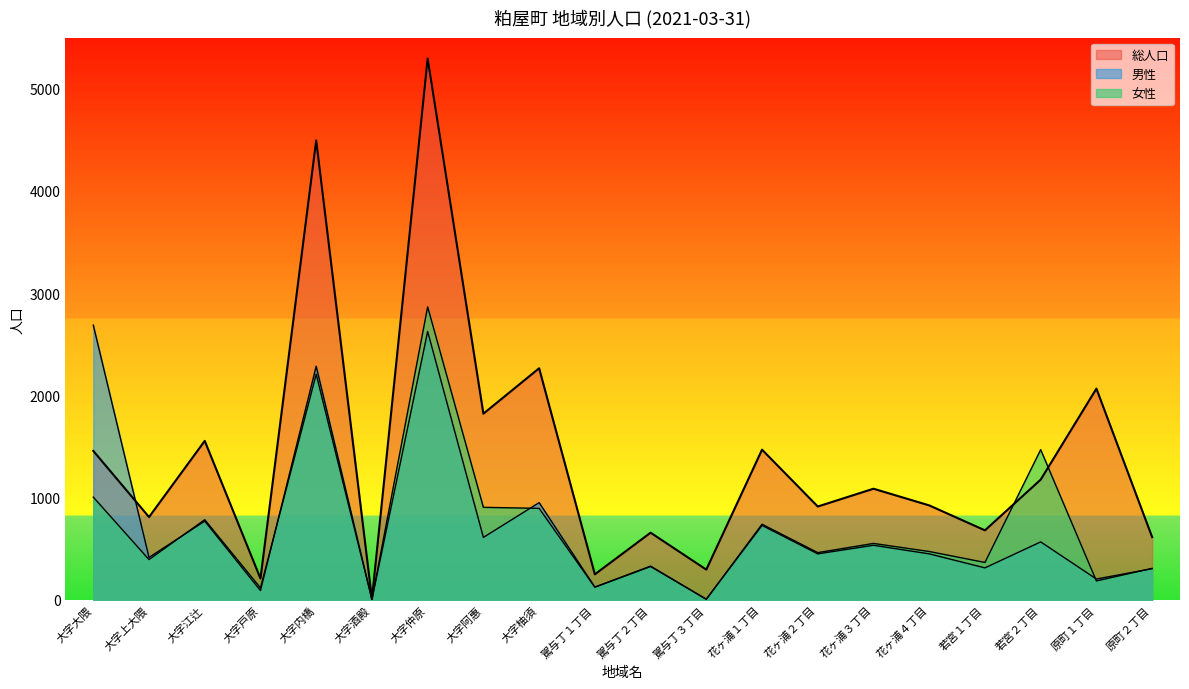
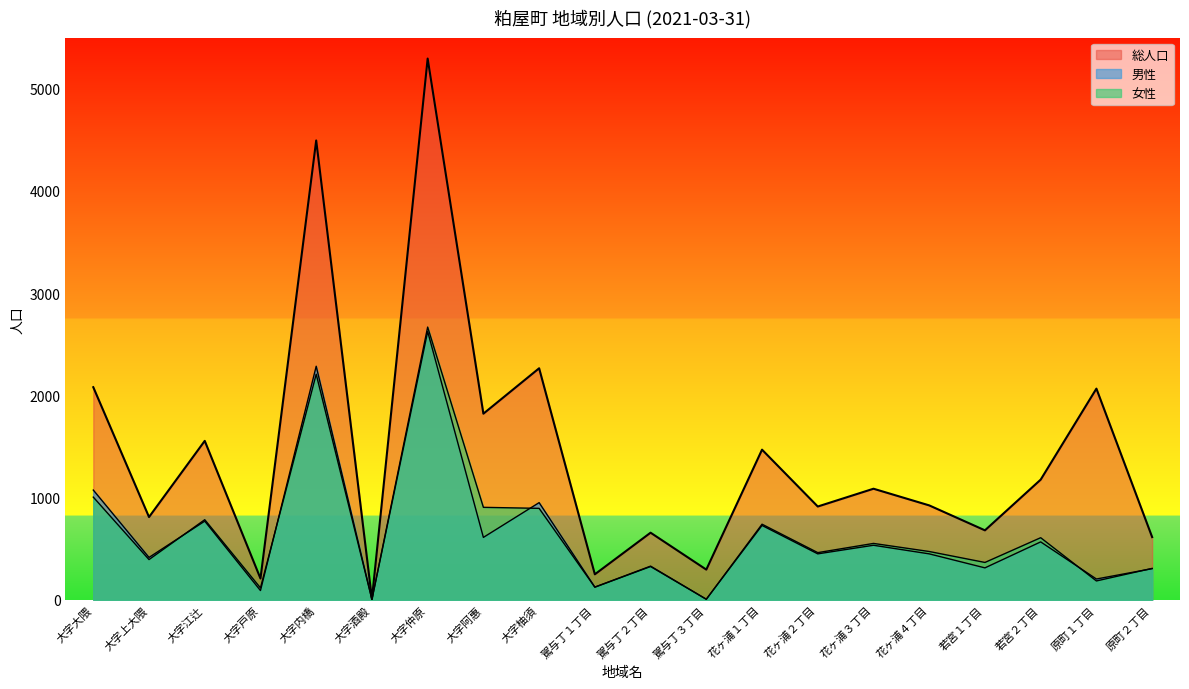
  {
    "総人口": {
-     "大字大隈": 1460,
+     "大字大隈": 2080,
      "大字上大隈": 810,
      "大字江辻": 1560,
      "大字戸原": 210,
      "大字内橋": 4490,
      "大字仲原": 5300,
      "大字阿惠": 1820,
      "大字柚須": 2270,
      "駕与丁１丁目": 250,
      "駕与丁２丁目": 660,
      "駕与丁３丁目": 300,
      "花ヶ浦１丁目": 1470,
      "花ヶ浦２丁目": 910,
      "花ヶ浦３丁目": 1090,
      "花ヶ浦４丁目": 930,
      "若宮１丁目": 680,
      "若宮２丁目": 1180,
      "原町１丁目": 2070,
      "原町２丁目": 620
    },
    "男性": {
-     "大字大隈": 2690,
+     "大字大隈": 1080,
      "大字戸原": 90,
      "大字内橋": 2290,
      "大字仲原": 2630,
      "大字阿惠": 610,
      "大字柚須": 950,
      "若宮１丁目": 310,
      "若宮２丁目": 570
    },
    "女性": {
      "大字大隈": 1010,
      "大字戸原": 120,
      "大字内橋": 2210,
-     "大字仲原": 2870,
+     "大字仲原": 2670,
      "大字阿惠": 910,
      "大字柚須": 900,
      "若宮１丁目": 370,
-     "若宮２丁目": 1470
+     "若宮２丁目": 610
    }
  }
